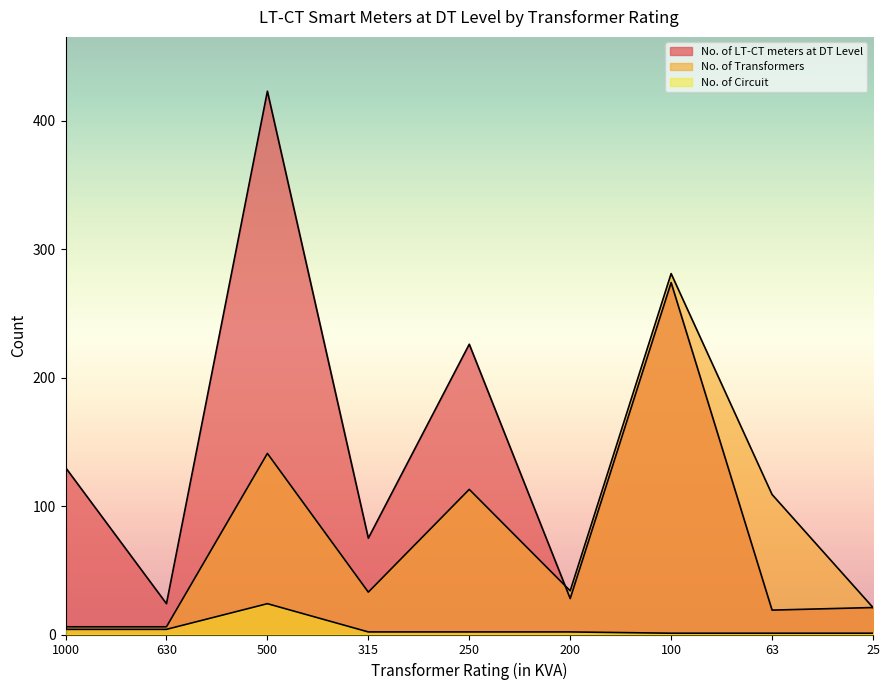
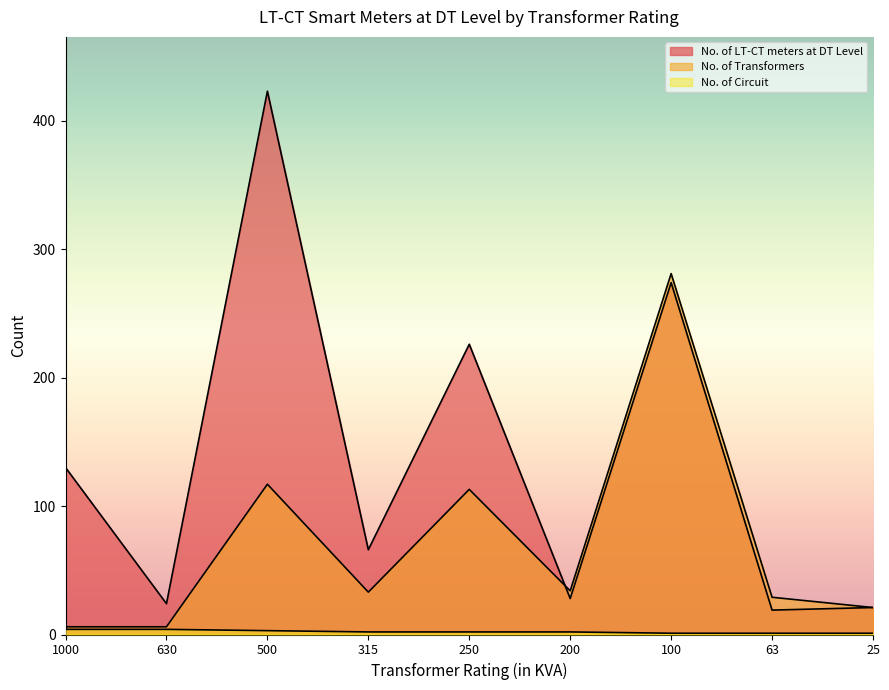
  {
    "No. of LT-CT meters at DT Level": {
      "1000": 130,
      "630": 24,
      "500": 423,
-     "315": 75,
+     "315": 66,
      "250": 226,
      "200": 28,
      "100": 274,
      "63": 19
    },
    "No. of Transformers": {
      "1000": 6,
      "630": 6,
-     "500": 141,
+     "500": 117,
      "315": 33,
      "250": 113,
      "200": 34,
      "100": 281,
-     "63": 109
+     "63": 29
    },
    "No. of Circuit": {
      "1000": 4,
      "630": 4,
-     "500": 24,
+     "500": 3,
      "315": 2,
      "250": 2,
      "200": 2,
      "100": 1,
      "63": 1,
      "25": 1
    }
  }
